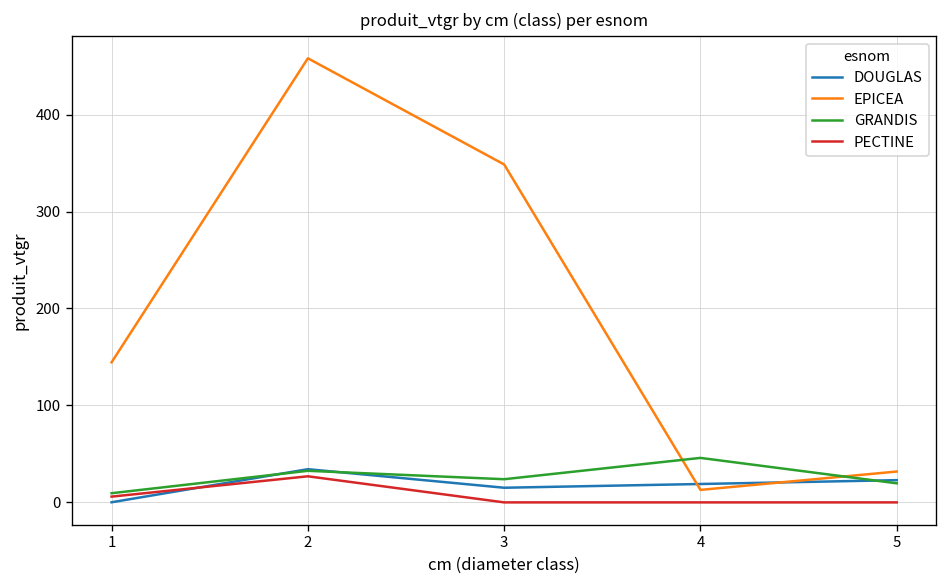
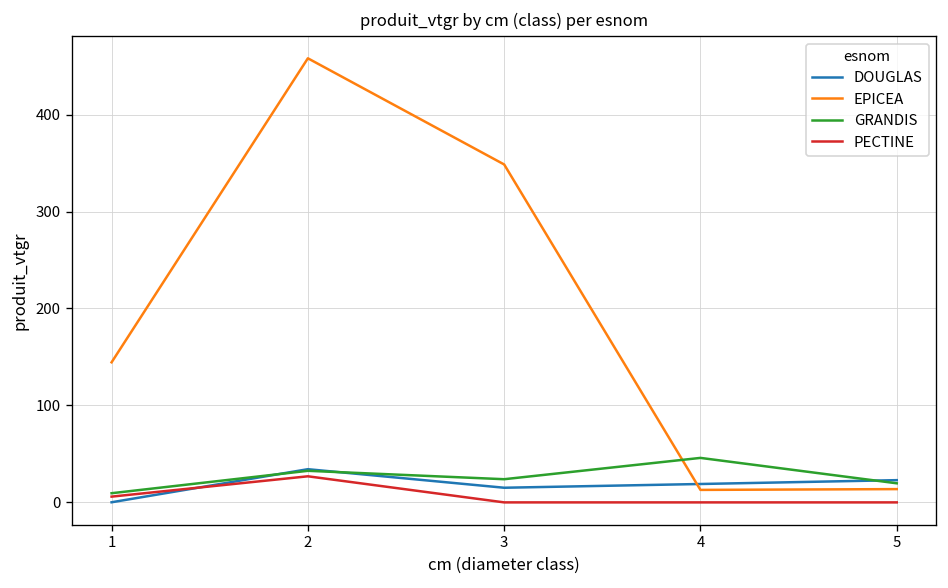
  {
    "DOUGLAS": {
      "1": 0,
      "3": 20,
      "4": 20,
      "5": 20
    },
    "EPICEA": {
      "1": 140,
      "2": 460,
      "3": 350,
      "4": 10,
-     "5": 30
+     "5": 10
    },
    "GRANDIS": {
      "1": 10,
      "3": 20,
      "4": 50,
      "5": 20
    },
    "PECTINE": {
      "1": 10,
      "2": 30,
      "3": 0,
      "4": 0,
      "5": 0
    }
  }
